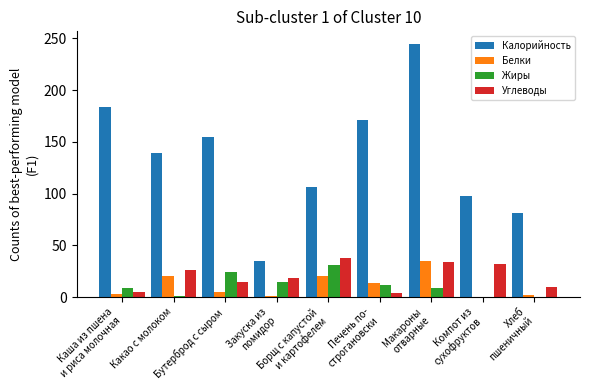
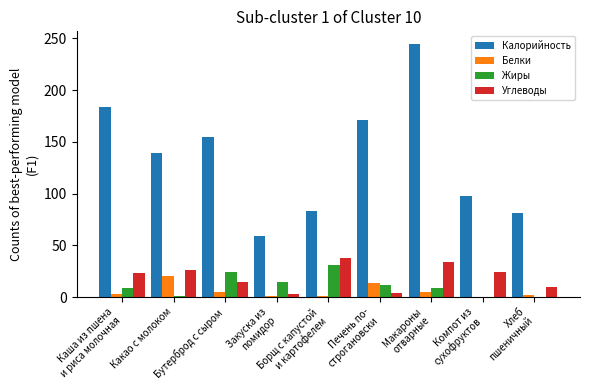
  {
    "Калорийность": {
      "Каша из пшена и риса молочная": 183,
      "Какао с молоком": 139,
      "Бутерброд с сыром": 155,
-     "Закуска из помидор": 35,
-     "Борщ с капустой и картофелем": 107,
+     "Закуска из помидор": 59,
+     "Борщ с капустой и картофелем": 83,
      "Печень по- строгановски": 171,
      "Макароны отварные": 245,
      "Компот из сухофруктов": 98,
      "Хлеб пшеничный": 81
    },
    "Белки": {
      "Каша из пшена и риса молочная": 3,
      "Какао с молоком": 21,
      "Бутерброд с сыром": 5,
-     "Борщ с капустой и картофелем": 20,
+     "Борщ с капустой и картофелем": 1,
      "Печень по- строгановски": 13,
-     "Макароны отварные": 34
+     "Макароны отварные": 5
    },
    "Жиры": {
      "Каша из пшена и риса молочная": 9,
      "Бутерброд с сыром": 24,
      "Закуска из помидор": 15,
      "Борщ с капустой и картофелем": 31,
      "Печень по- строгановски": 11,
      "Макароны отварные": 9
    },
    "Углеводы": {
-     "Каша из пшена и риса молочная": 5,
+     "Каша из пшена и риса молочная": 23,
      "Какао с молоком": 26,
      "Бутерброд с сыром": 15,
-     "Закуска из помидор": 19,
+     "Закуска из помидор": 3,
      "Борщ с капустой и картофелем": 37,
      "Печень по- строгановски": 4,
      "Макароны отварные": 34,
-     "Компот из сухофруктов": 32,
+     "Компот из сухофруктов": 24,
      "Хлеб пшеничный": 10
    }
  }
